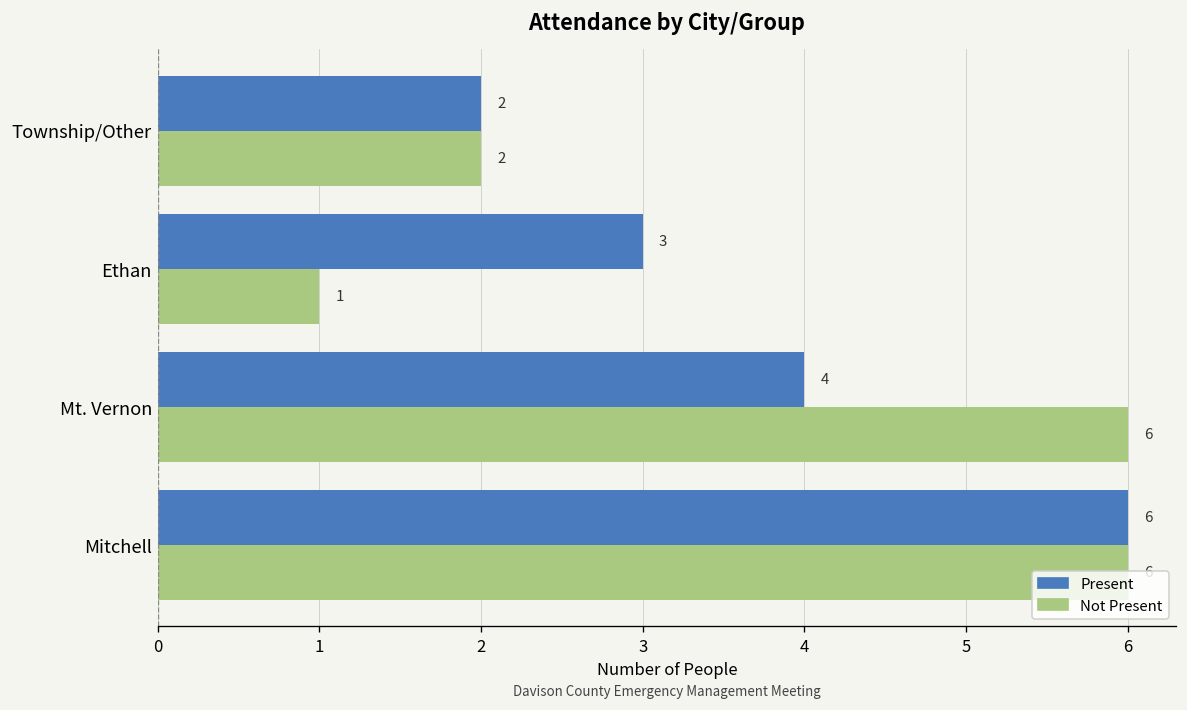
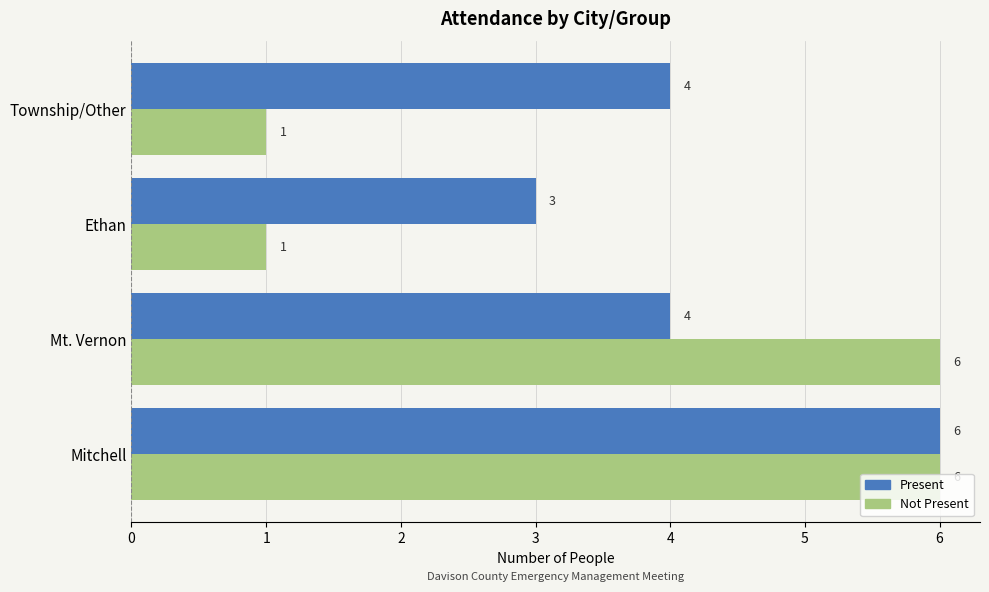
  {
    "Present": {
-     "Township/Other": 2,
+     "Township/Other": 4,
      "Ethan": 3,
      "Mt. Vernon": 4,
      "Mitchell": 6
    },
    "Not Present": {
-     "Township/Other": 2,
+     "Township/Other": 1,
      "Ethan": 1,
      "Mt. Vernon": 6
    }
  }
